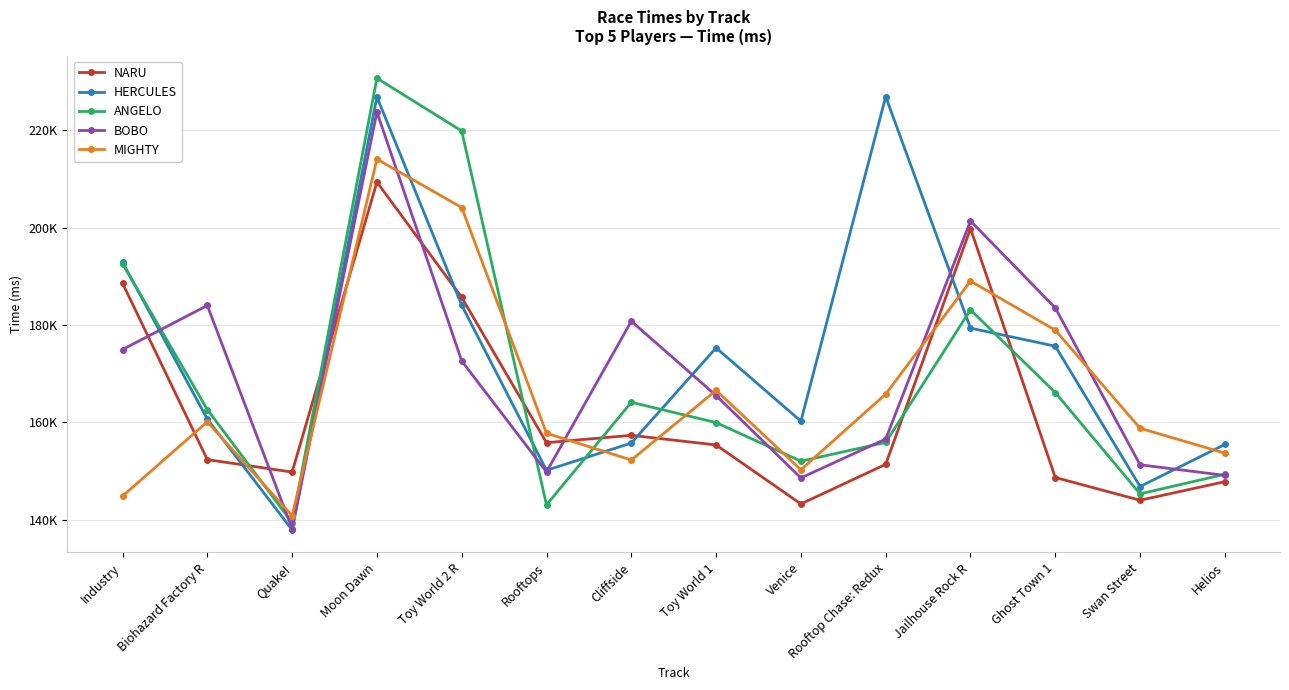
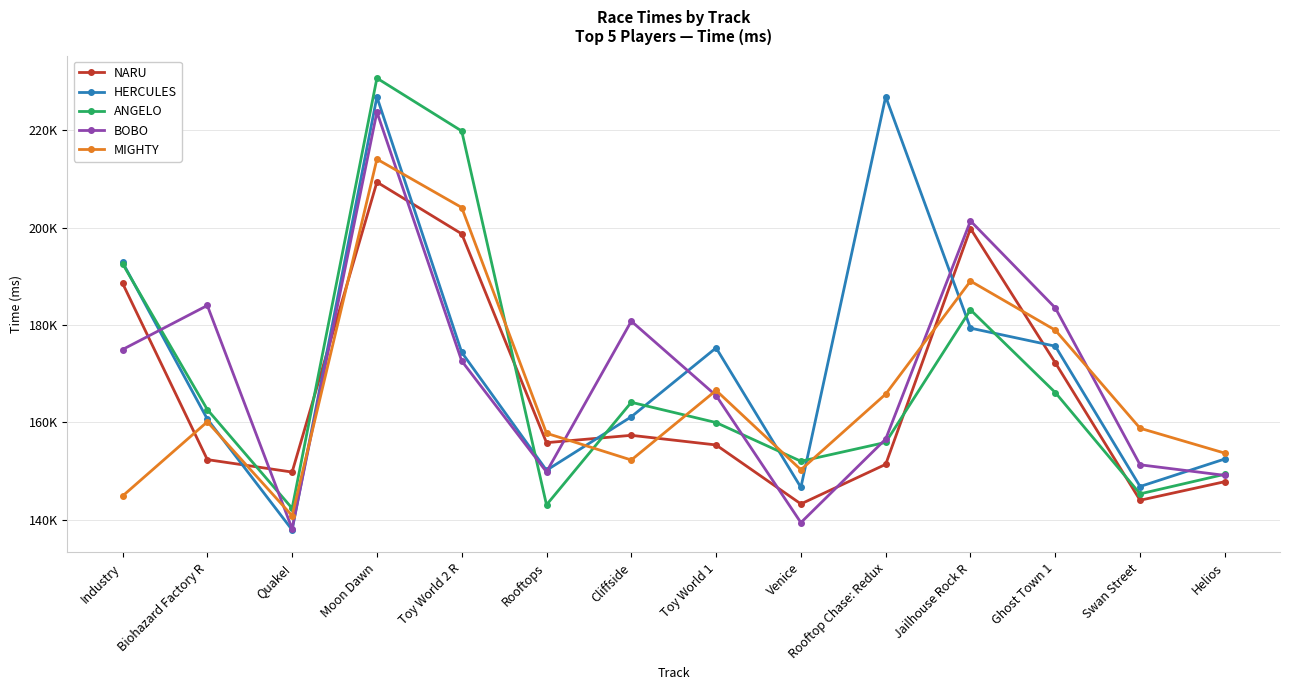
  {
    "NARU": {
      "Industry": 189000,
      "Biohazard Factory R": 152000,
      "Quake!": 150000,
      "Moon Dawn": 209000,
-     "Toy World 2 R": 186000,
+     "Toy World 2 R": 199000,
      "Rooftops": 156000,
      "Cliffside": 157000,
      "Toy World 1": 155000,
      "Venice": 143000,
      "Rooftop Chase: Redux": 151000,
      "Jailhouse Rock R": 200000,
-     "Ghost Town 1": 149000,
+     "Ghost Town 1": 172000,
      "Swan Street": 144000,
      "Helios": 148000
    },
    "HERCULES": {
      "Biohazard Factory R": 161000,
      "Moon Dawn": 227000,
-     "Toy World 2 R": 184000,
-     "Cliffside": 156000,
+     "Toy World 2 R": 174000,
+     "Cliffside": 161000,
      "Toy World 1": 175000,
-     "Venice": 160000,
+     "Venice": 147000,
      "Rooftop Chase: Redux": 227000,
      "Jailhouse Rock R": 179000,
      "Ghost Town 1": 176000,
      "Swan Street": 147000,
-     "Helios": 155000
+     "Helios": 152000
    },
    "ANGELO": {
      "Biohazard Factory R": 163000,
-     "Quake!": 139000,
+     "Quake!": 142000,
      "Moon Dawn": 231000,
      "Toy World 2 R": 220000,
      "Rooftops": 143000,
      "Cliffside": 164000,
      "Toy World 1": 160000,
      "Venice": 152000,
      "Rooftop Chase: Redux": 156000,
      "Jailhouse Rock R": 183000,
      "Ghost Town 1": 166000,
      "Swan Street": 145000
    },
    "BOBO": {
      "Industry": 175000,
      "Biohazard Factory R": 184000,
      "Moon Dawn": 224000,
      "Toy World 2 R": 173000,
      "Cliffside": 181000,
      "Toy World 1": 166000,
-     "Venice": 149000,
+     "Venice": 139000,
      "Rooftop Chase: Redux": 157000,
      "Jailhouse Rock R": 201000,
      "Ghost Town 1": 184000,
      "Swan Street": 151000
    },
    "MIGHTY": {
      "Industry": 145000,
      "Biohazard Factory R": 160000,
      "Quake!": 141000,
      "Moon Dawn": 214000,
      "Toy World 2 R": 204000,
      "Rooftops": 158000,
      "Cliffside": 152000,
      "Toy World 1": 167000,
      "Venice": 150000,
      "Rooftop Chase: Redux": 166000,
      "Jailhouse Rock R": 189000,
      "Ghost Town 1": 179000,
      "Swan Street": 159000,
      "Helios": 154000
    }
  }
